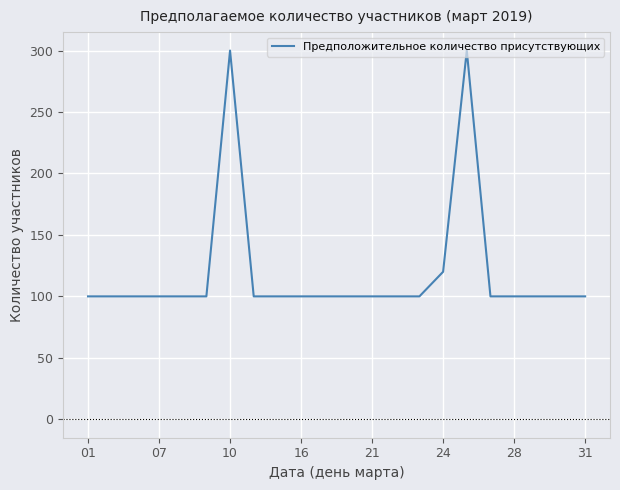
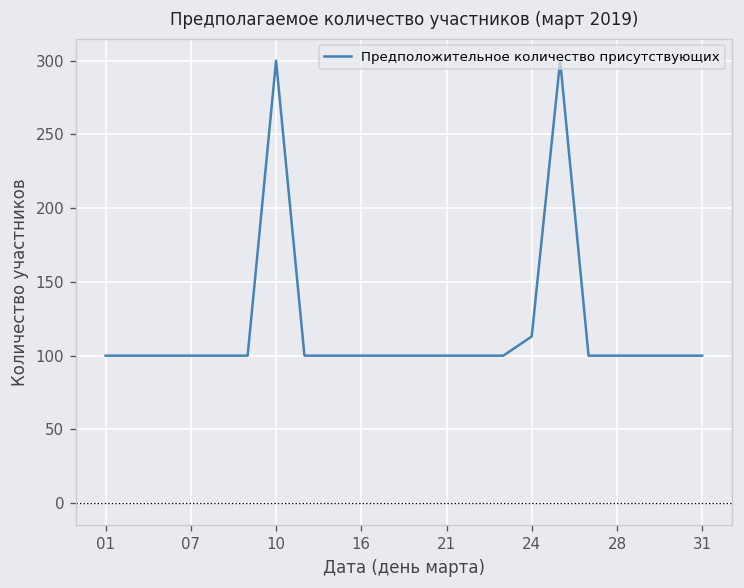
  {
    "01": 100,
    "07": 100,
    "10": 300,
    "16": 100,
    "21": 100,
-   "24": 120,
+   "24": 113,
    "28": 100,
    "31": 100
  }
